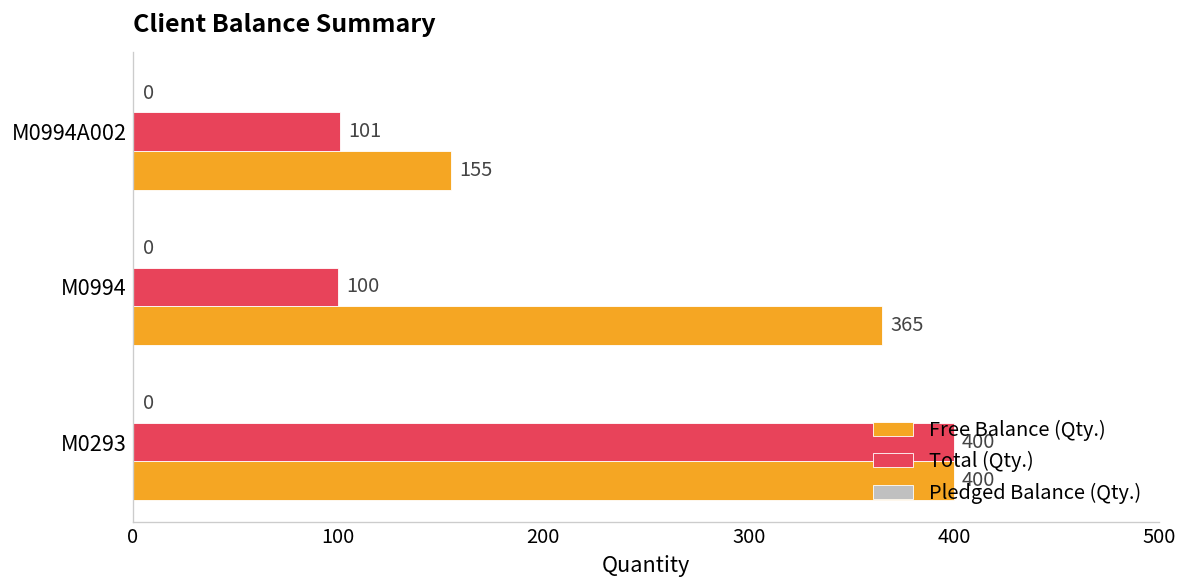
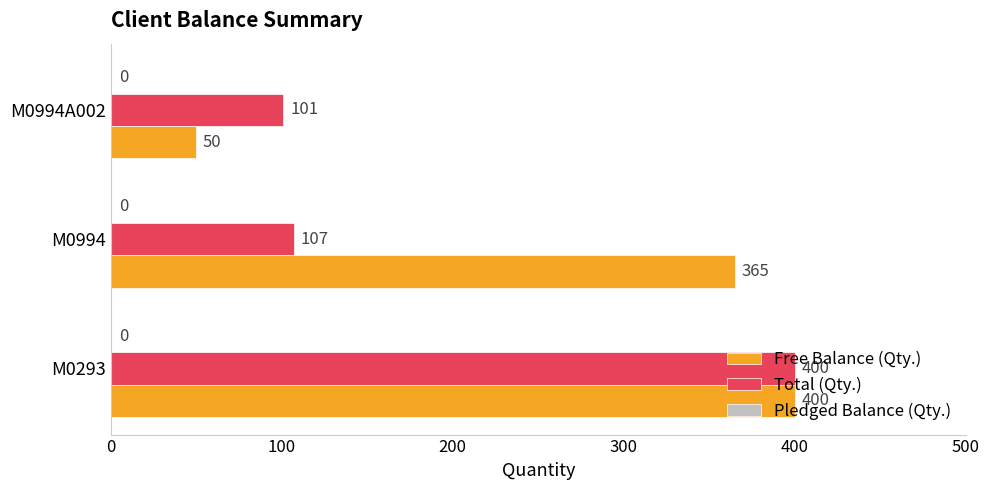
  {
    "Free Balance (Qty.)": {
-     "M0994A002": 155,
+     "M0994A002": 50,
      "M0994": 365,
      "M0293": 400
    },
    "Total (Qty.)": {
      "M0994A002": 101,
-     "M0994": 100,
+     "M0994": 107,
      "M0293": 400
    },
    "Pledged Balance (Qty.)": {
      "M0994A002": 0,
      "M0994": 0,
      "M0293": 0
    }
  }
